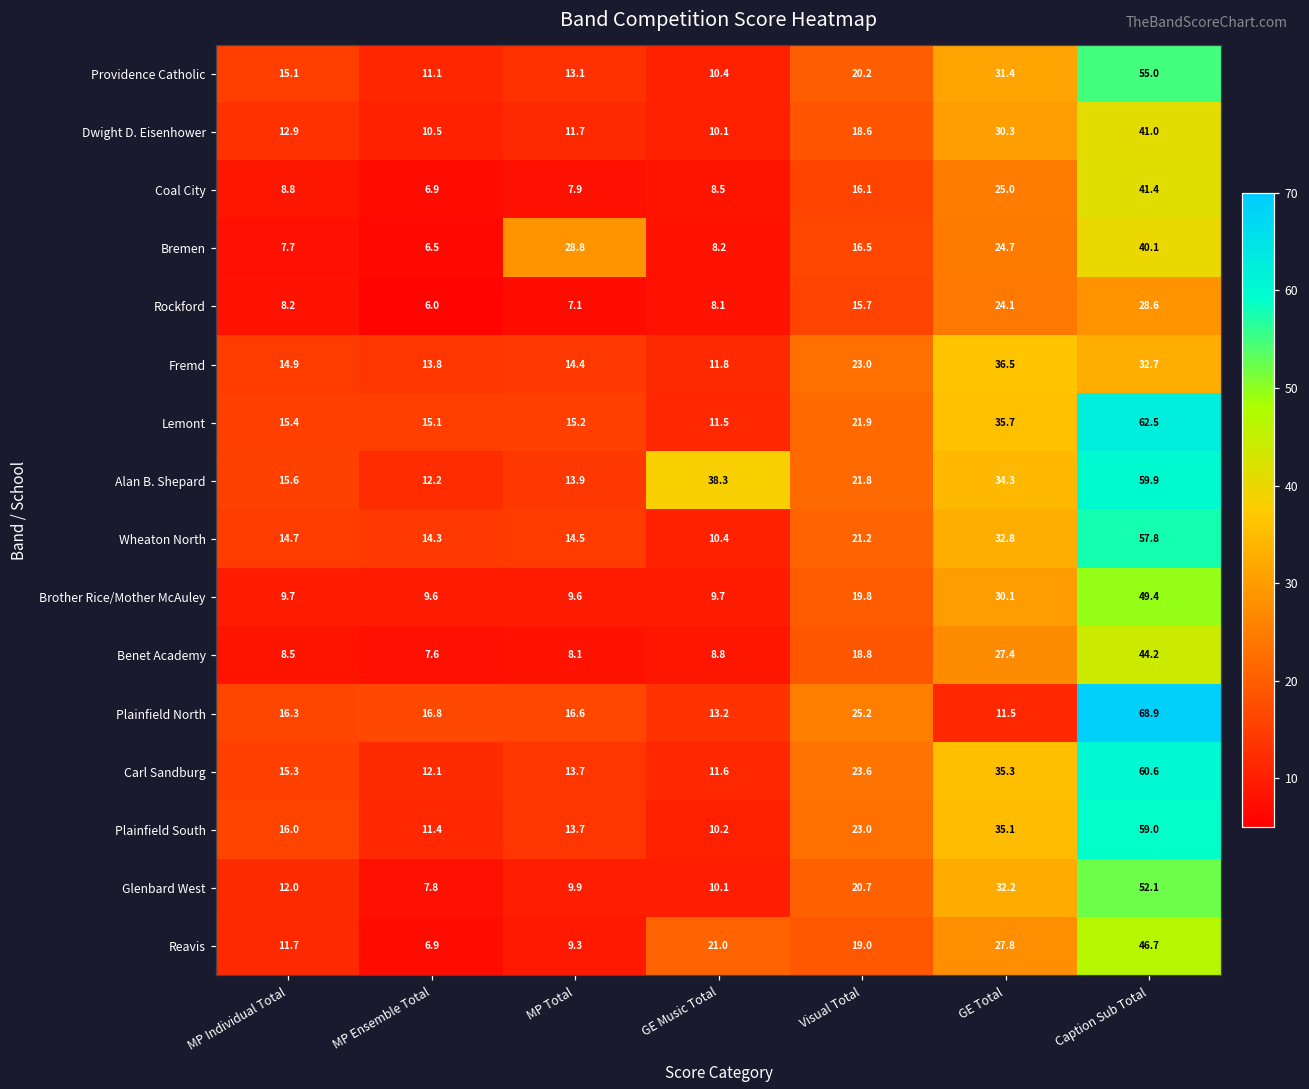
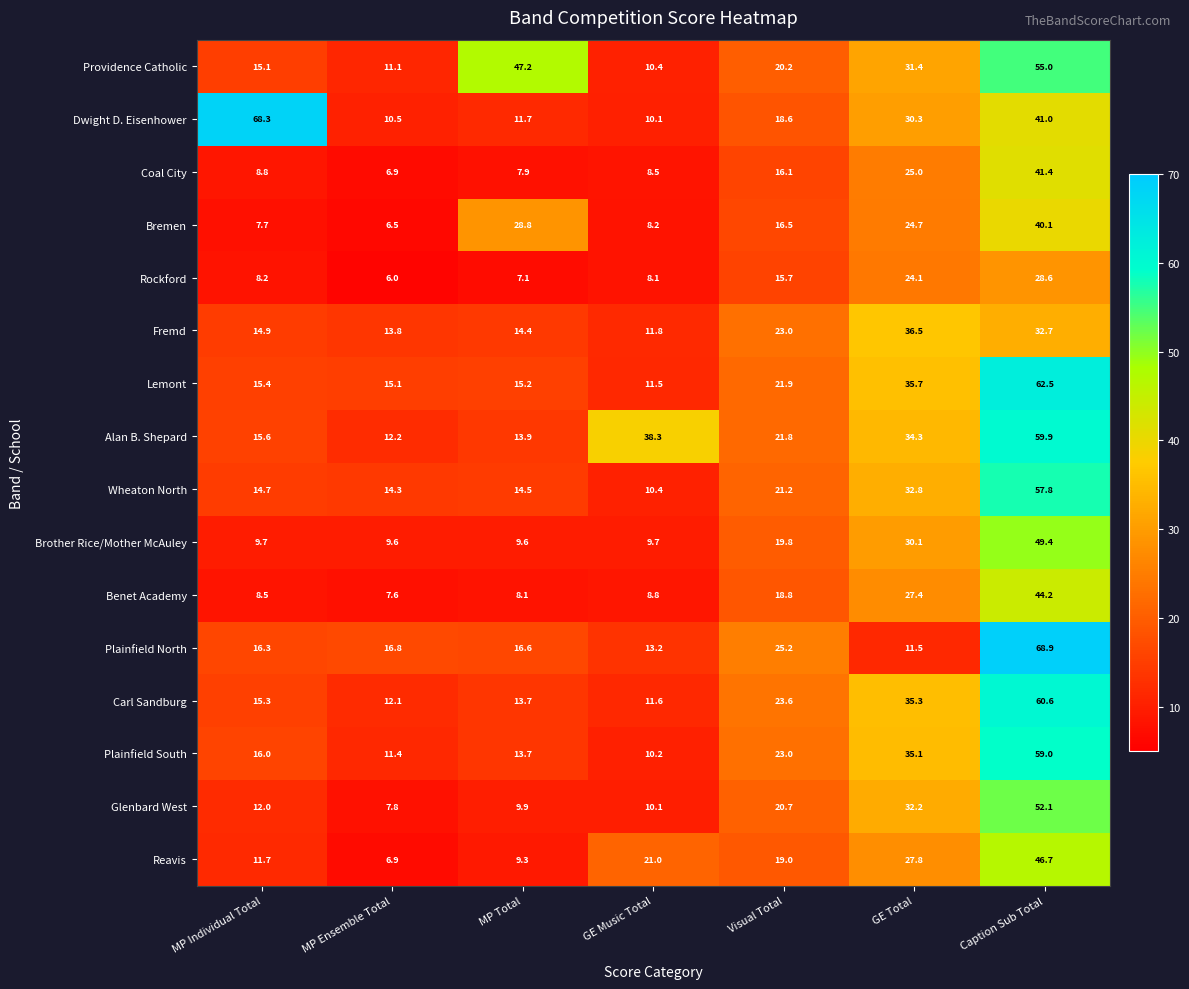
  {
    "Providence Catholic": {
      "MP Individual Total": 15.1,
      "MP Ensemble Total": 11.1,
-     "MP Total": 13.1,
+     "MP Total": 47.2,
      "GE Music Total": 10.4,
      "Visual Total": 20.2,
      "GE Total": 31.4,
      "Caption Sub Total": 55.0
    },
    "Dwight D. Eisenhower": {
-     "MP Individual Total": 12.9,
+     "MP Individual Total": 68.3,
      "MP Ensemble Total": 10.5,
      "MP Total": 11.7,
      "GE Music Total": 10.1,
      "Visual Total": 18.6,
      "GE Total": 30.3,
      "Caption Sub Total": 41.0
    },
    "Coal City": {
      "MP Individual Total": 8.8,
      "MP Ensemble Total": 6.9,
      "MP Total": 7.9,
      "GE Music Total": 8.5,
      "Visual Total": 16.1,
      "GE Total": 25.0,
      "Caption Sub Total": 41.4
    },
    "Bremen": {
      "MP Individual Total": 7.7,
      "MP Ensemble Total": 6.5,
      "MP Total": 28.8,
      "GE Music Total": 8.2,
      "Visual Total": 16.5,
      "GE Total": 24.7,
      "Caption Sub Total": 40.1
    },
    "Rockford": {
      "MP Individual Total": 8.2,
      "MP Ensemble Total": 6.0,
      "MP Total": 7.1,
      "GE Music Total": 8.1,
      "Visual Total": 15.7,
      "GE Total": 24.1,
      "Caption Sub Total": 28.6
    },
    "Fremd": {
      "MP Individual Total": 14.9,
      "MP Ensemble Total": 13.8,
      "MP Total": 14.4,
      "GE Music Total": 11.8,
      "Visual Total": 23.0,
      "GE Total": 36.5,
      "Caption Sub Total": 32.7
    },
    "Lemont": {
      "MP Individual Total": 15.4,
      "MP Ensemble Total": 15.1,
      "MP Total": 15.2,
      "GE Music Total": 11.5,
      "Visual Total": 21.9,
      "GE Total": 35.7,
      "Caption Sub Total": 62.5
    },
    "Alan B. Shepard": {
      "MP Individual Total": 15.6,
      "MP Ensemble Total": 12.2,
      "MP Total": 13.9,
      "GE Music Total": 38.3,
      "Visual Total": 21.8,
      "GE Total": 34.3,
      "Caption Sub Total": 59.9
    },
    "Wheaton North": {
      "MP Individual Total": 14.7,
      "MP Ensemble Total": 14.3,
      "MP Total": 14.5,
      "GE Music Total": 10.4,
      "Visual Total": 21.2,
      "GE Total": 32.8,
      "Caption Sub Total": 57.8
    },
    "Brother Rice/Mother McAuley": {
      "MP Individual Total": 9.7,
      "MP Ensemble Total": 9.6,
      "MP Total": 9.6,
      "GE Music Total": 9.7,
      "Visual Total": 19.8,
      "GE Total": 30.1,
      "Caption Sub Total": 49.4
    },
    "Benet Academy": {
      "MP Individual Total": 8.5,
      "MP Ensemble Total": 7.6,
      "MP Total": 8.1,
      "GE Music Total": 8.8,
      "Visual Total": 18.8,
      "GE Total": 27.4,
      "Caption Sub Total": 44.2
    },
    "Plainfield North": {
      "MP Individual Total": 16.3,
      "MP Ensemble Total": 16.8,
      "MP Total": 16.6,
      "GE Music Total": 13.2,
      "Visual Total": 25.2,
      "GE Total": 11.5,
      "Caption Sub Total": 68.9
    },
    "Carl Sandburg": {
      "MP Individual Total": 15.3,
      "MP Ensemble Total": 12.1,
      "MP Total": 13.7,
      "GE Music Total": 11.6,
      "Visual Total": 23.6,
      "GE Total": 35.3,
      "Caption Sub Total": 60.6
    },
    "Plainfield South": {
      "MP Individual Total": 16.0,
      "MP Ensemble Total": 11.4,
      "MP Total": 13.7,
      "GE Music Total": 10.2,
      "Visual Total": 23.0,
      "GE Total": 35.1,
      "Caption Sub Total": 59.0
    },
    "Glenbard West": {
      "MP Individual Total": 12.0,
      "MP Ensemble Total": 7.8,
      "MP Total": 9.9,
      "GE Music Total": 10.1,
      "Visual Total": 20.7,
      "GE Total": 32.2,
      "Caption Sub Total": 52.1
    },
    "Reavis": {
      "MP Individual Total": 11.7,
      "MP Ensemble Total": 6.9,
      "MP Total": 9.3,
      "GE Music Total": 21.0,
      "Visual Total": 19.0,
      "GE Total": 27.8,
      "Caption Sub Total": 46.7
    }
  }
